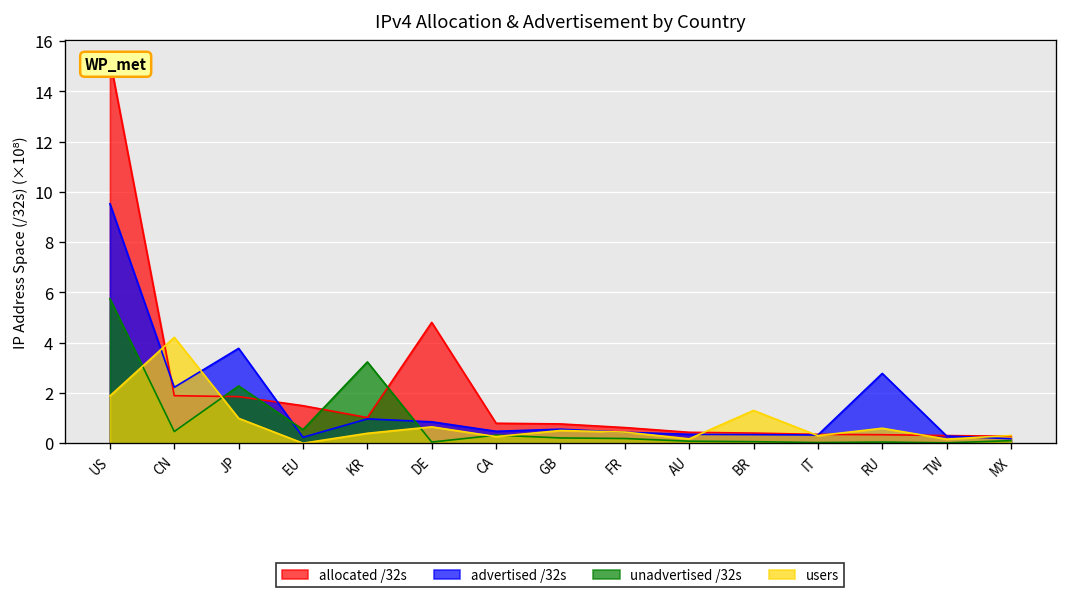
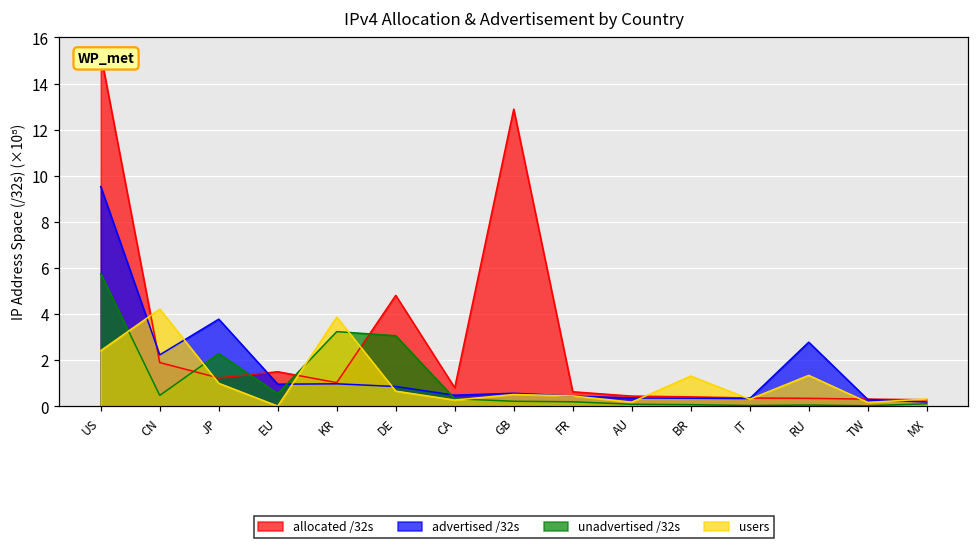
  {
    "allocated /32s": {
      "CN": 1.9,
-     "JP": 1.9,
+     "JP": 1.2,
      "EU": 1.5,
      "DE": 4.8,
      "CA": 0.8,
-     "GB": 0.8,
+     "GB": 12.9,
      "FR": 0.6,
      "RU": 0.3
    },
    "advertised /32s": {
      "US": 9.5,
      "CN": 2.2,
      "JP": 3.8,
-     "EU": 0.2,
+     "EU": 1.0,
      "DE": 0.9,
      "CA": 0.5,
      "RU": 2.8
    },
    "unadvertised /32s": {
      "US": 5.7,
      "CN": 0.5,
      "JP": 2.3,
      "EU": 0.5,
      "KR": 3.2,
-     "DE": 0.0,
+     "DE": 3.1,
      "GB": 0.2,
      "FR": 0.2,
      "BR": 0.1,
      "IT": 0.0,
      "RU": 0.0,
      "TW": 0.0
    },
    "users": {
-     "US": 1.9,
+     "US": 2.4,
      "CN": 4.2,
      "JP": 1.0,
      "EU": 0.0,
-     "KR": 0.4,
+     "KR": 3.9,
      "DE": 0.7,
      "BR": 1.3,
-     "RU": 0.6,
+     "RU": 1.3,
      "TW": 0.2
    }
  }
